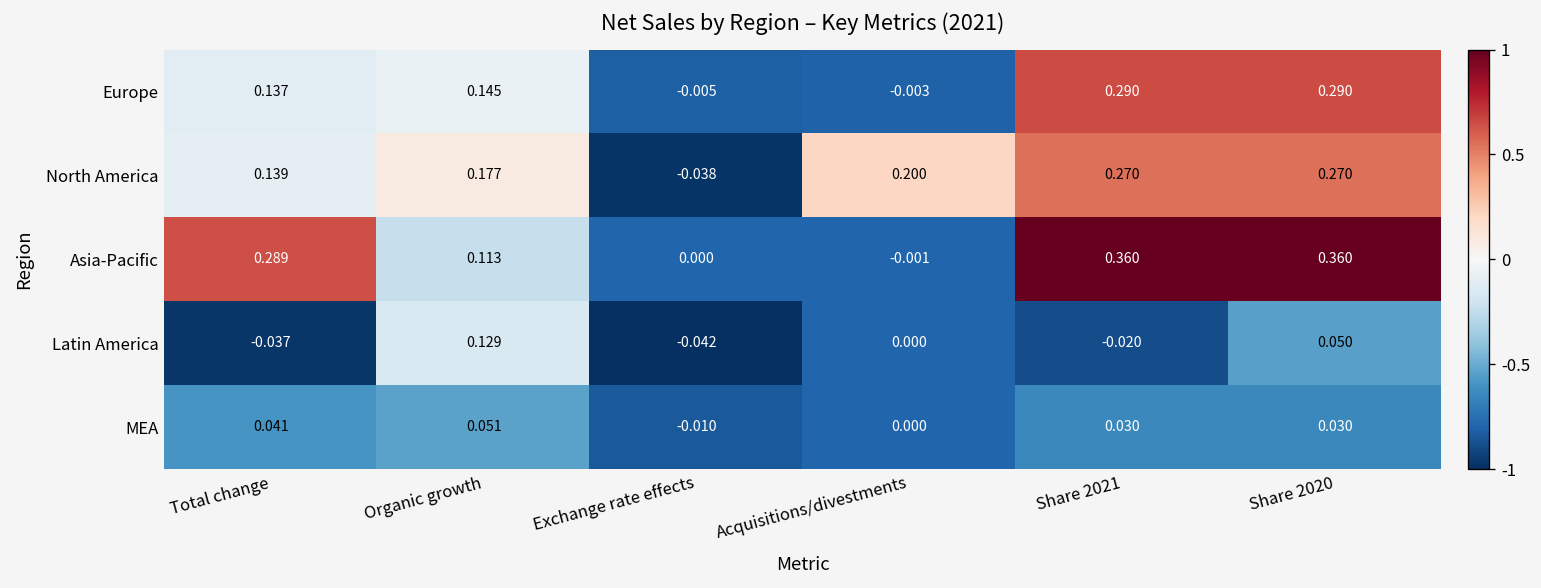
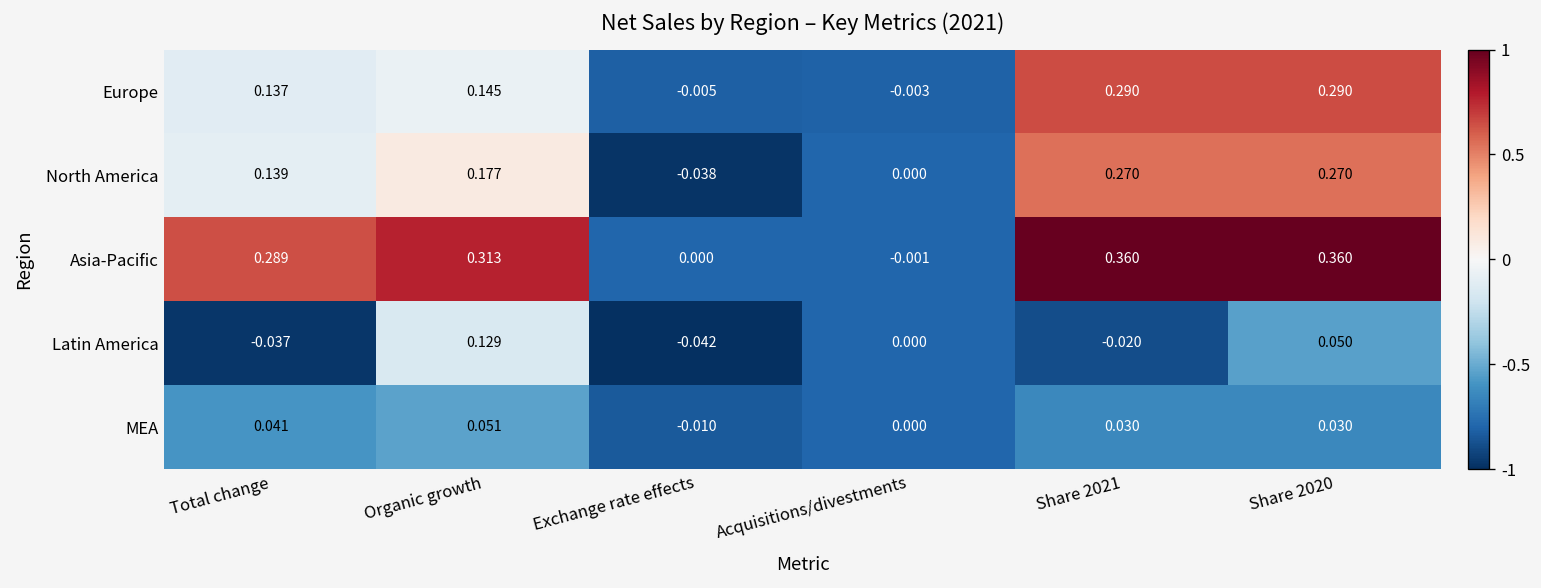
  {
    "Europe": {
      "Total change": 0.137,
      "Organic growth": 0.145,
      "Exchange rate effects": -0.005,
      "Acquisitions/divestments": -0.003,
      "Share 2021": 0.290,
      "Share 2020": 0.290
    },
    "North America": {
      "Total change": 0.139,
      "Organic growth": 0.177,
      "Exchange rate effects": -0.038,
-     "Acquisitions/divestments": 0.200,
+     "Acquisitions/divestments": 0.000,
      "Share 2021": 0.270,
      "Share 2020": 0.270
    },
    "Asia-Pacific": {
      "Total change": 0.289,
-     "Organic growth": 0.113,
+     "Organic growth": 0.313,
      "Exchange rate effects": 0.000,
      "Acquisitions/divestments": -0.001,
      "Share 2021": 0.360,
      "Share 2020": 0.360
    },
    "Latin America": {
      "Total change": -0.037,
      "Organic growth": 0.129,
      "Exchange rate effects": -0.042,
      "Acquisitions/divestments": 0.000,
      "Share 2021": -0.020,
      "Share 2020": 0.050
    },
    "MEA": {
      "Total change": 0.041,
      "Organic growth": 0.051,
      "Exchange rate effects": -0.010,
      "Acquisitions/divestments": 0.000,
      "Share 2021": 0.030,
      "Share 2020": 0.030
    }
  }
